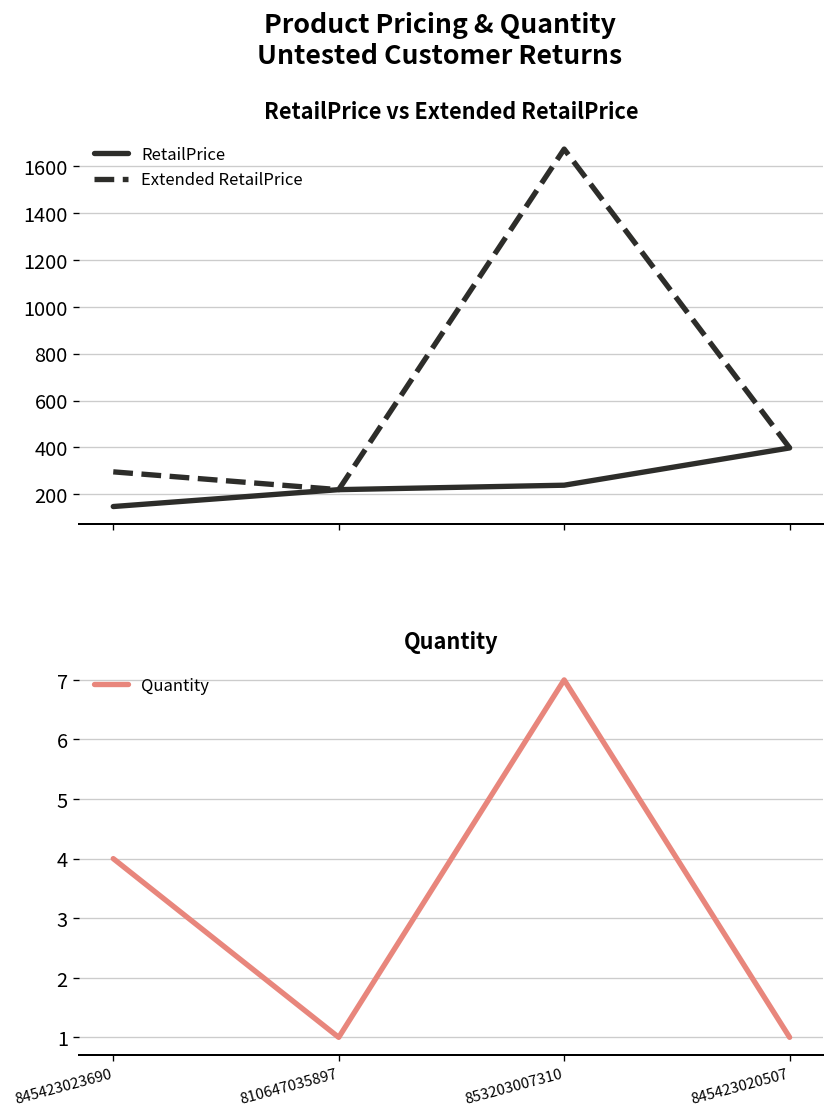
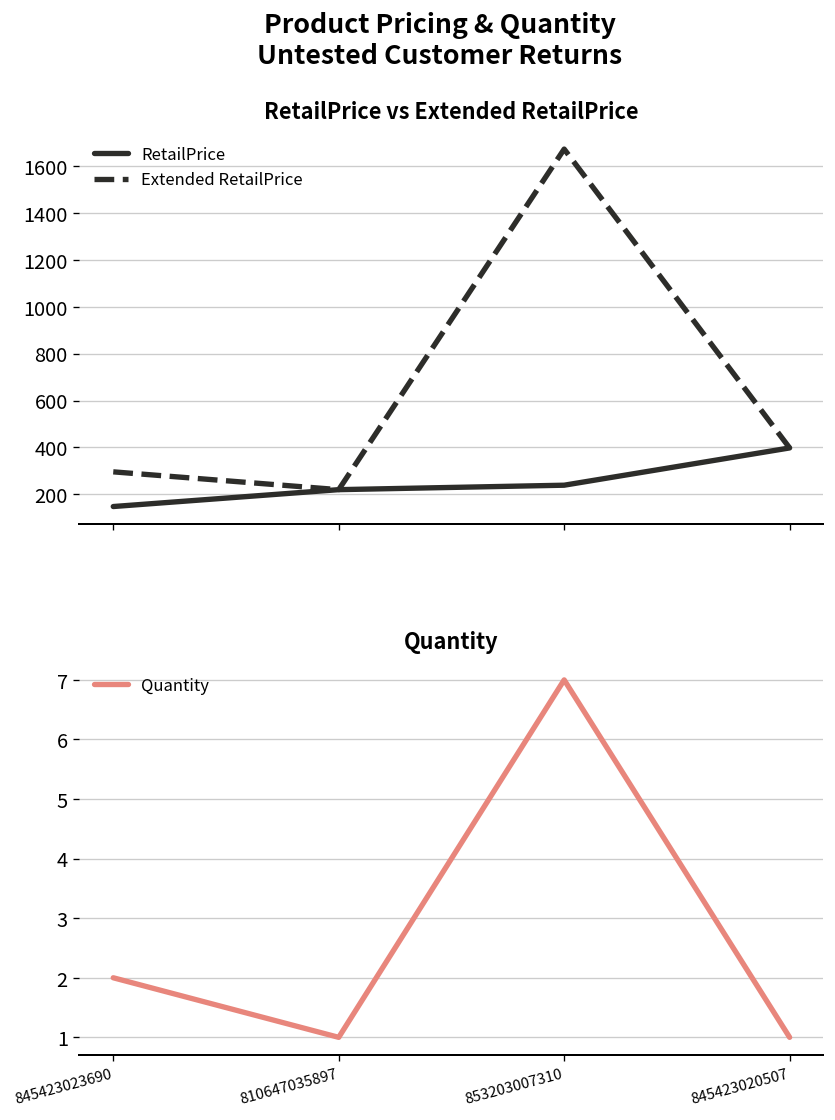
  {
    "Quantity": {
-     "845423023690": 4,
+     "845423023690": 2,
      "810647035897": 1,
      "853203007310": 7,
      "845423020507": 1
    }
  }
